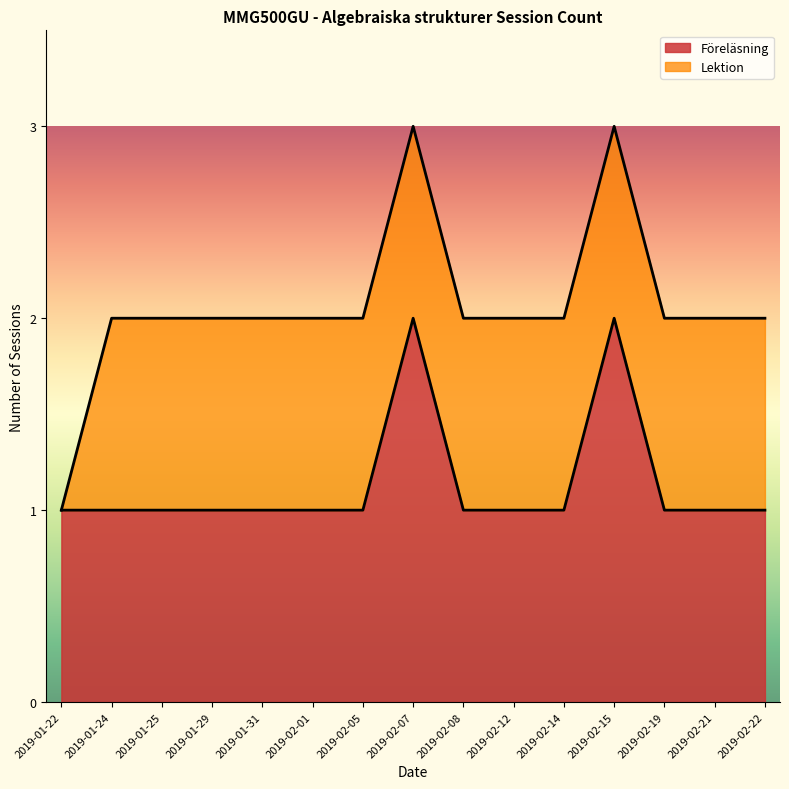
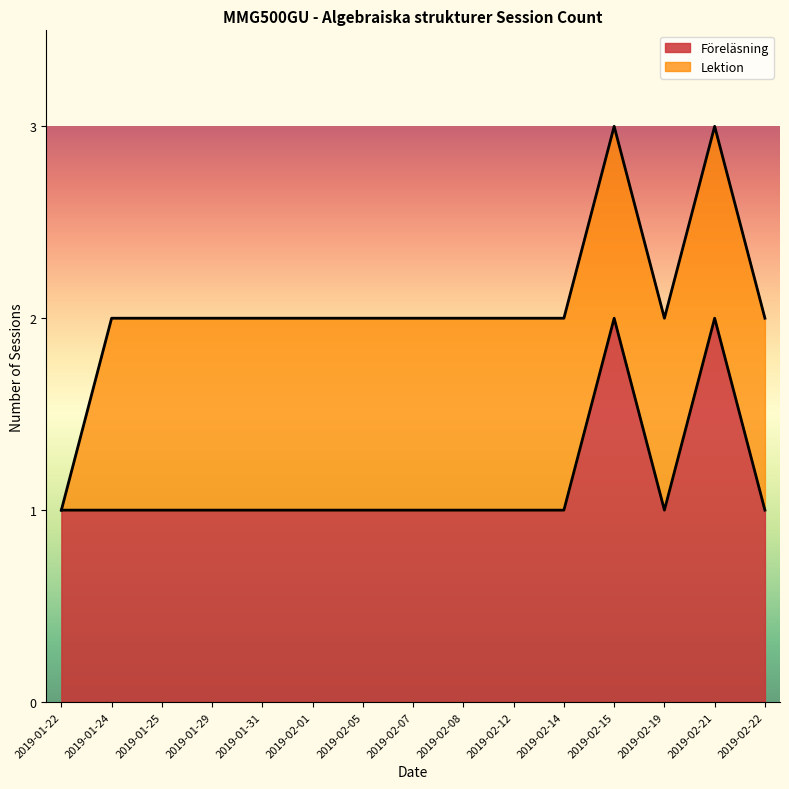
  {
    "Föreläsning": {
      "2019-01-24": 1,
      "2019-01-25": 1,
      "2019-01-29": 1,
      "2019-01-31": 1,
      "2019-02-01": 1,
      "2019-02-05": 1,
-     "2019-02-07": 2,
+     "2019-02-07": 1,
      "2019-02-08": 1,
      "2019-02-12": 1,
      "2019-02-14": 1,
      "2019-02-15": 2,
      "2019-02-19": 1,
-     "2019-02-21": 1,
+     "2019-02-21": 2,
      "2019-02-22": 1
    },
    "Lektion": {
      "2019-01-24": 1,
      "2019-01-25": 1,
      "2019-01-29": 1,
      "2019-01-31": 1,
      "2019-02-01": 1,
      "2019-02-05": 1,
      "2019-02-07": 1,
      "2019-02-08": 1,
      "2019-02-12": 1,
      "2019-02-14": 1,
      "2019-02-15": 1,
      "2019-02-19": 1,
      "2019-02-21": 1,
      "2019-02-22": 1
    }
  }
